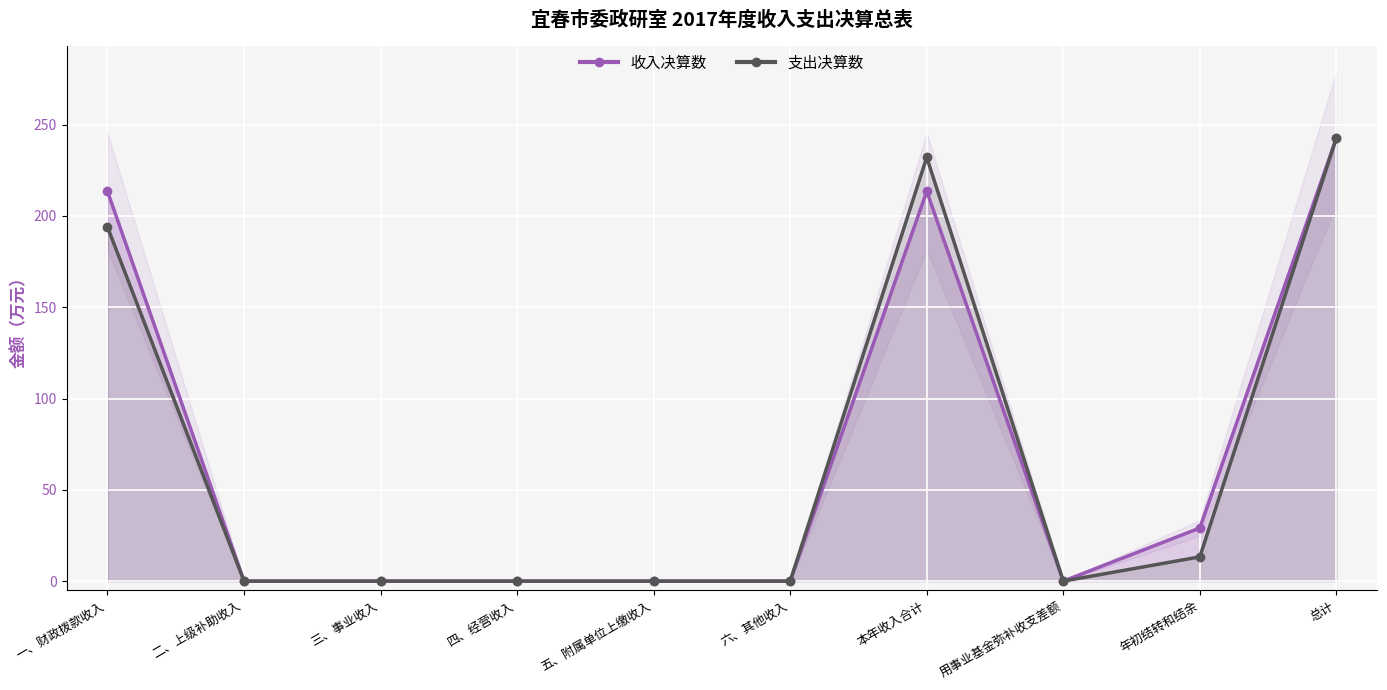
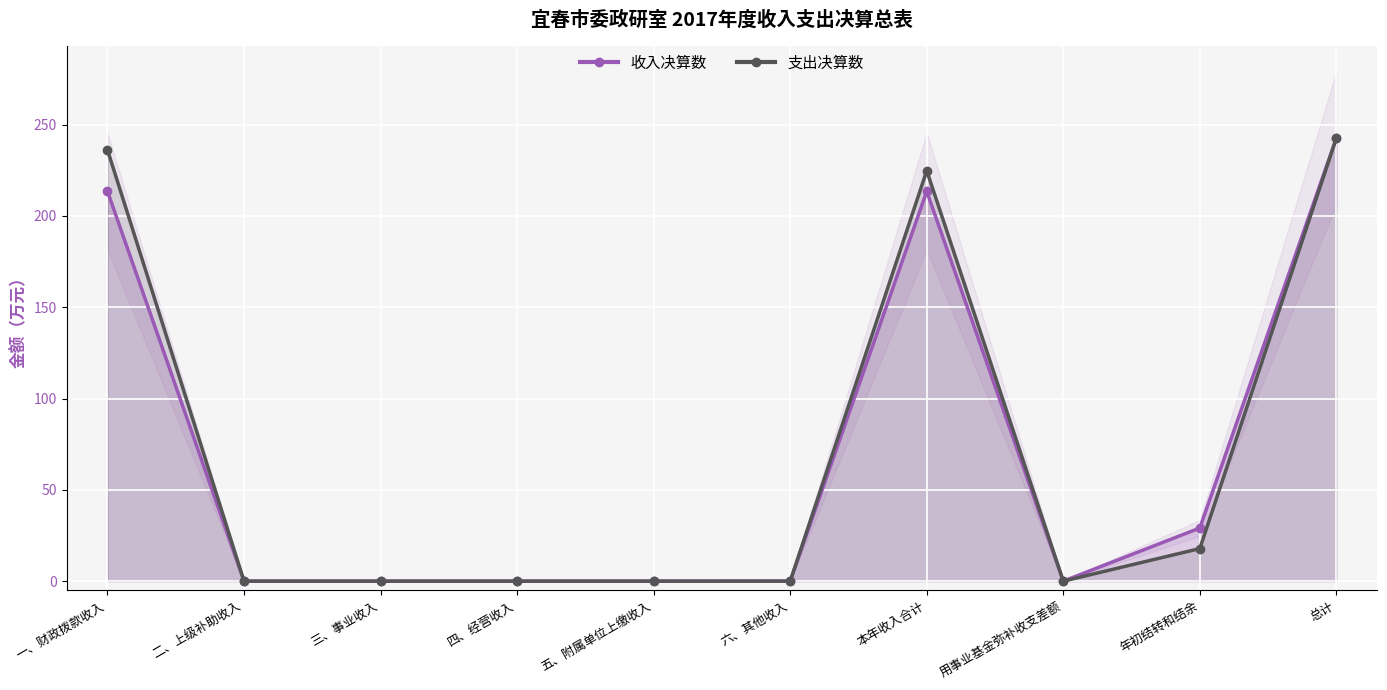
  {
    "支出决算数": {
-     "一、财政拨款收入": 194,
-     "本年收入合计": 232,
-     "年初结转和结余": 13
+     "一、财政拨款收入": 236,
+     "本年收入合计": 225,
+     "年初结转和结余": 18
    }
  }
